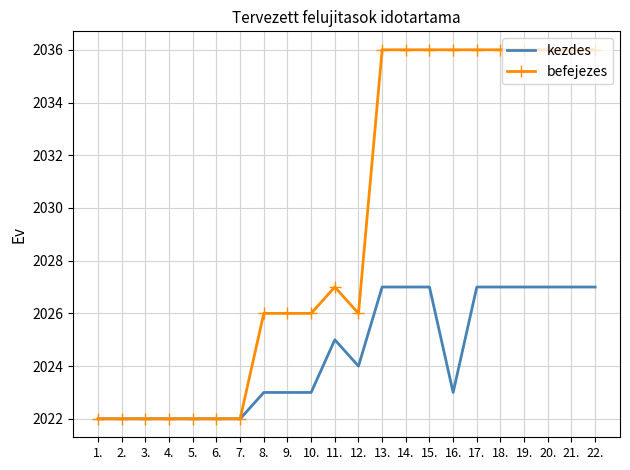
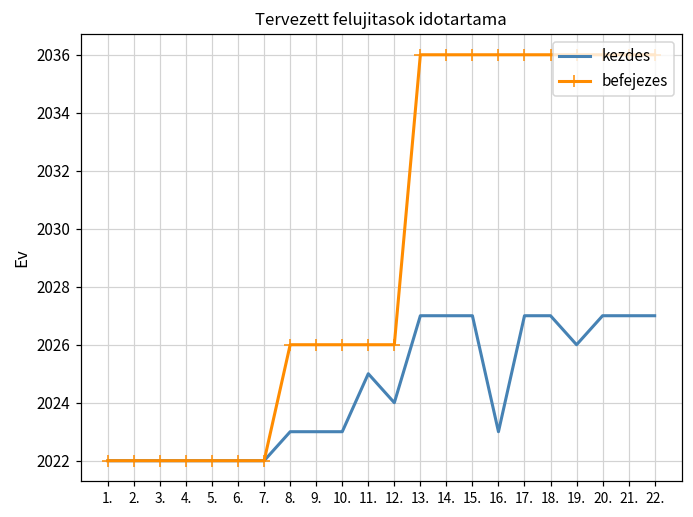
  {
    "kezdes": {
      "8.": 2023,
      "9.": 2023,
      "10.": 2023,
      "11.": 2025,
      "12.": 2024,
      "13.": 2027,
      "14.": 2027,
      "15.": 2027,
      "16.": 2023,
      "17.": 2027,
      "18.": 2027,
-     "19.": 2027,
+     "19.": 2026,
      "20.": 2027,
      "21.": 2027,
      "22.": 2027
    },
    "befejezes": {
      "8.": 2026,
      "9.": 2026,
      "10.": 2026,
-     "11.": 2027,
+     "11.": 2026,
      "12.": 2026,
      "13.": 2036,
      "14.": 2036,
      "15.": 2036,
      "16.": 2036,
      "17.": 2036,
      "18.": 2036
    }
  }
